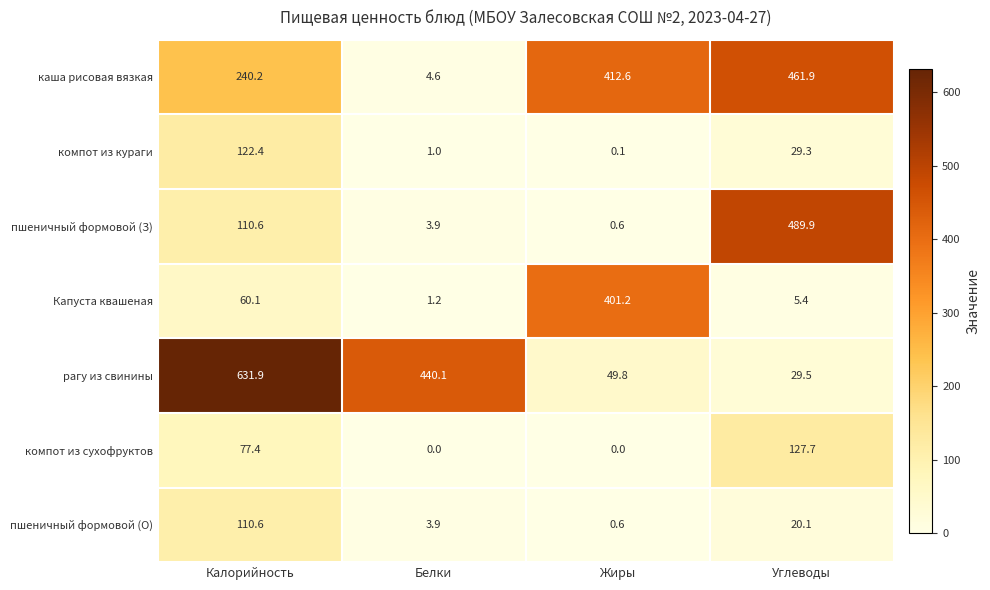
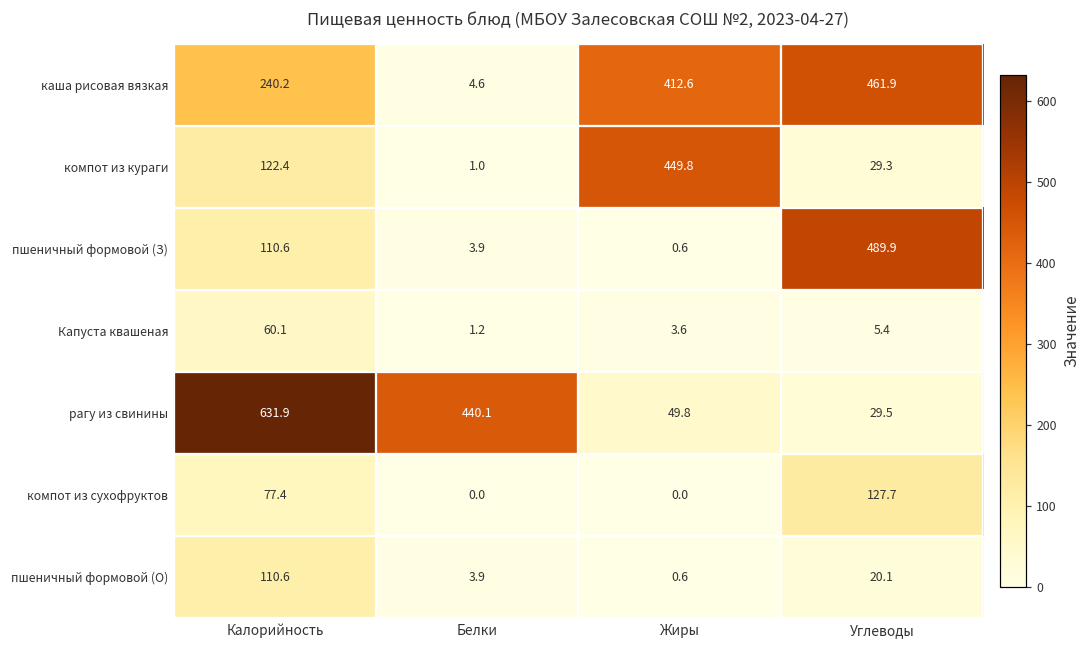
  {
    "каша рисовая вязкая": {
      "Калорийность": 240.2,
      "Белки": 4.6,
      "Жиры": 412.6,
      "Углеводы": 461.9
    },
    "компот из кураги": {
      "Калорийность": 122.4,
      "Белки": 1.0,
-     "Жиры": 0.1,
+     "Жиры": 449.8,
      "Углеводы": 29.3
    },
    "пшеничный формовой (З)": {
      "Калорийность": 110.6,
      "Белки": 3.9,
      "Жиры": 0.6,
      "Углеводы": 489.9
    },
    "Капуста квашеная": {
      "Калорийность": 60.1,
      "Белки": 1.2,
-     "Жиры": 401.2,
+     "Жиры": 3.6,
      "Углеводы": 5.4
    },
    "рагу из свинины": {
      "Калорийность": 631.9,
      "Белки": 440.1,
      "Жиры": 49.8,
      "Углеводы": 29.5
    },
    "компот из сухофруктов": {
      "Калорийность": 77.4,
      "Белки": 0.0,
      "Жиры": 0.0,
      "Углеводы": 127.7
    },
    "пшеничный формовой (О)": {
      "Калорийность": 110.6,
      "Белки": 3.9,
      "Жиры": 0.6,
      "Углеводы": 20.1
    }
  }
